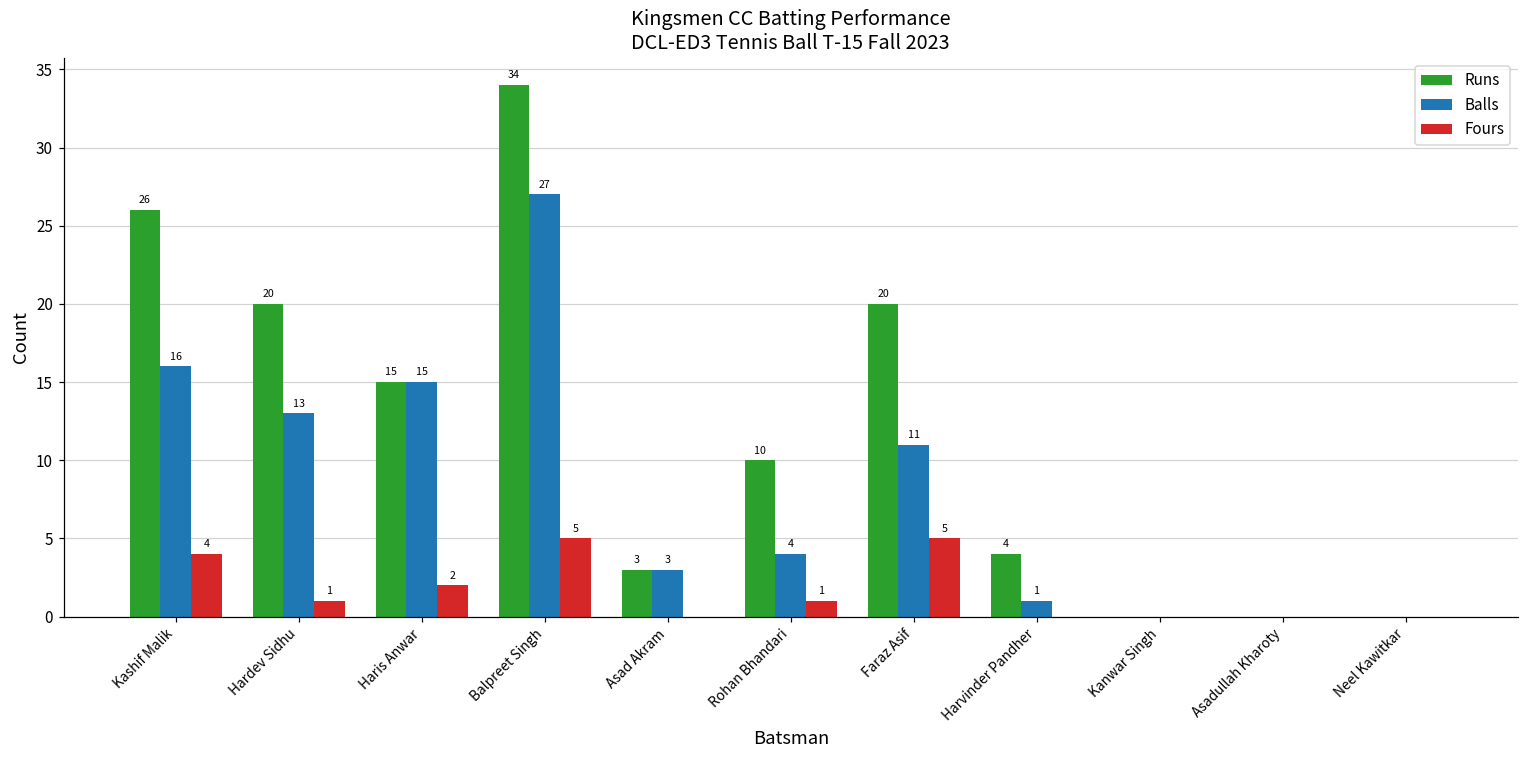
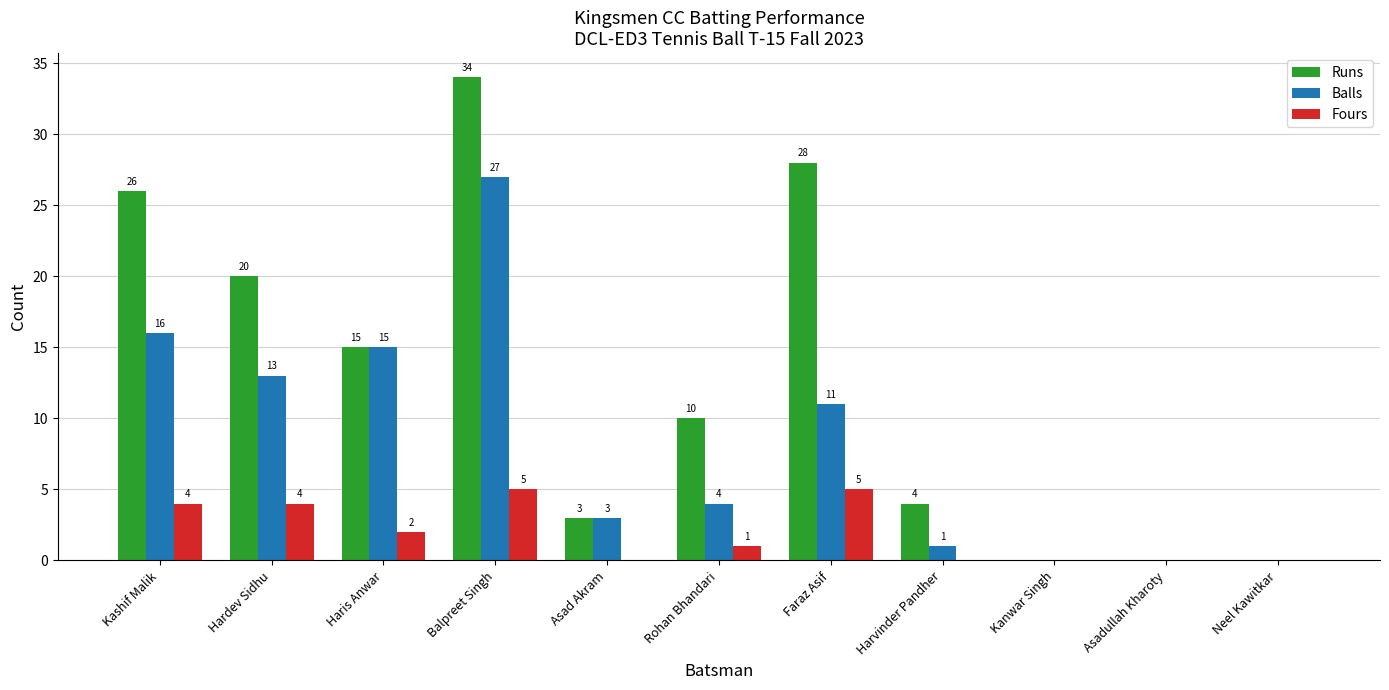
  {
    "Runs": {
      "Kashif Malik": 26,
      "Hardev Sidhu": 20,
      "Haris Anwar": 15,
      "Balpreet Singh": 34,
      "Asad Akram": 3,
      "Rohan Bhandari": 10,
-     "Faraz Asif": 20,
+     "Faraz Asif": 28,
      "Harvinder Pandher": 4
    },
    "Balls": {
      "Kashif Malik": 16,
      "Hardev Sidhu": 13,
      "Haris Anwar": 15,
      "Balpreet Singh": 27,
      "Asad Akram": 3,
      "Rohan Bhandari": 4,
      "Faraz Asif": 11,
      "Harvinder Pandher": 1
    },
    "Fours": {
      "Kashif Malik": 4,
-     "Hardev Sidhu": 1,
+     "Hardev Sidhu": 4,
      "Haris Anwar": 2,
      "Balpreet Singh": 5,
      "Rohan Bhandari": 1,
      "Faraz Asif": 5
    }
  }
